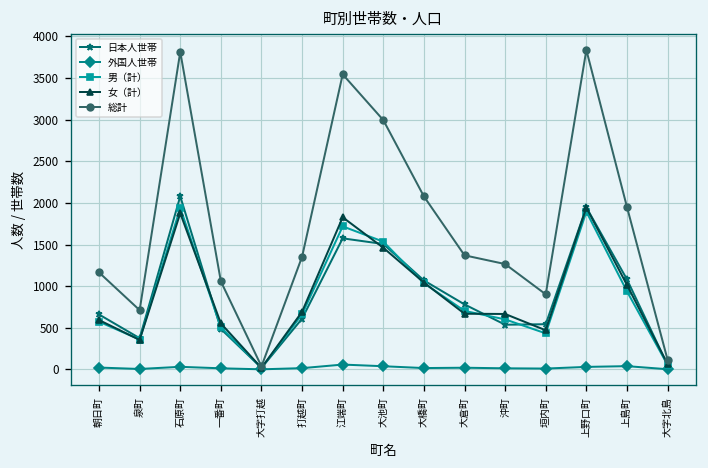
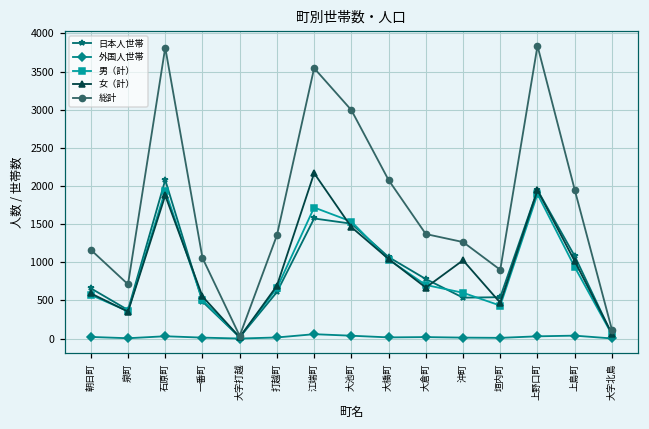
  {
    "女（計）": {
      "石原町": 1900,
      "一番町": 600,
-     "江端町": 1800,
+     "江端町": 2200,
      "大池町": 1500,
-     "沖町": 700,
+     "沖町": 1000,
      "垣内町": 500,
      "上島町": 1000
    }
  }
